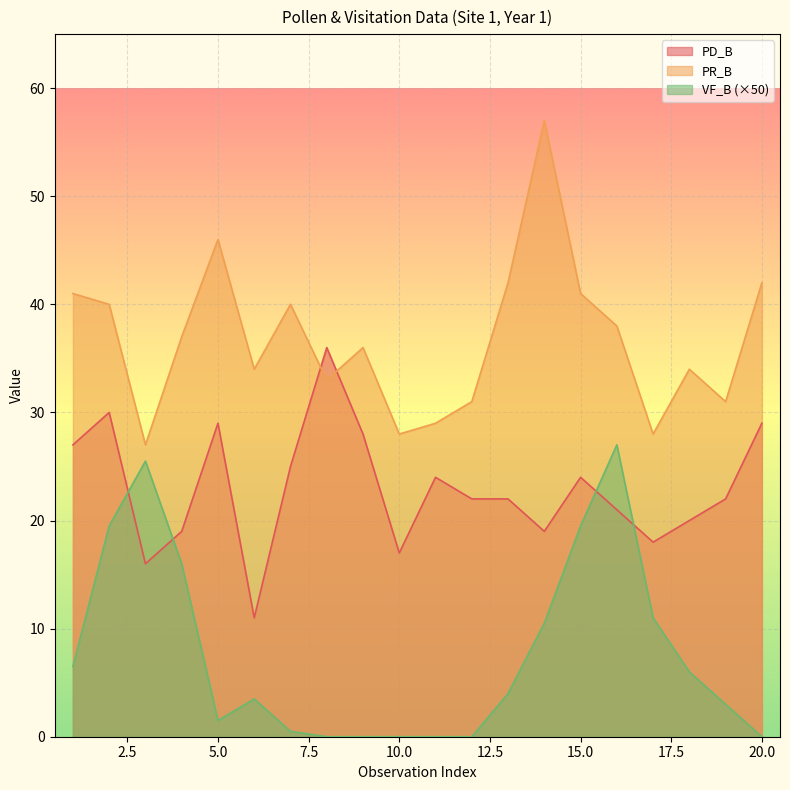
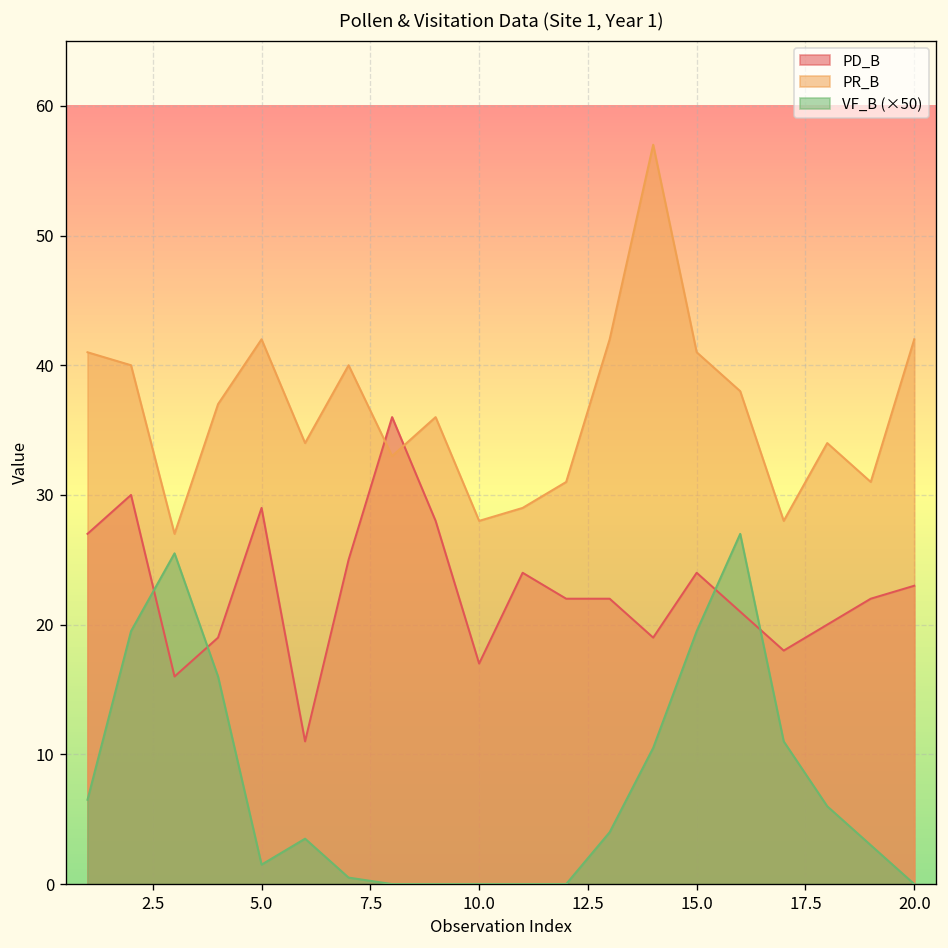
  {
    "PD_B": {
      "5.0": 29,
      "10.0": 17,
      "15.0": 24,
-     "20.0": 29
+     "20.0": 23
    },
    "PR_B": {
-     "5.0": 46,
+     "5.0": 42,
      "10.0": 28,
      "15.0": 41,
      "20.0": 42
    },
    "VF_B (×50)": {
      "5.0": 1.5,
      "10.0": 0,
      "15.0": 19.5,
      "20.0": 0
    }
  }
